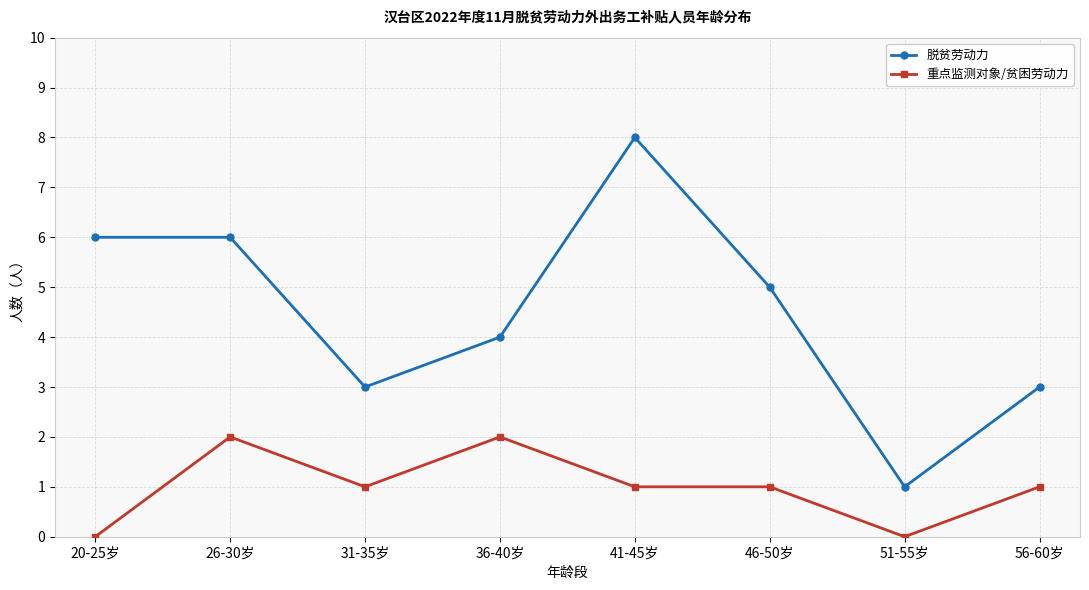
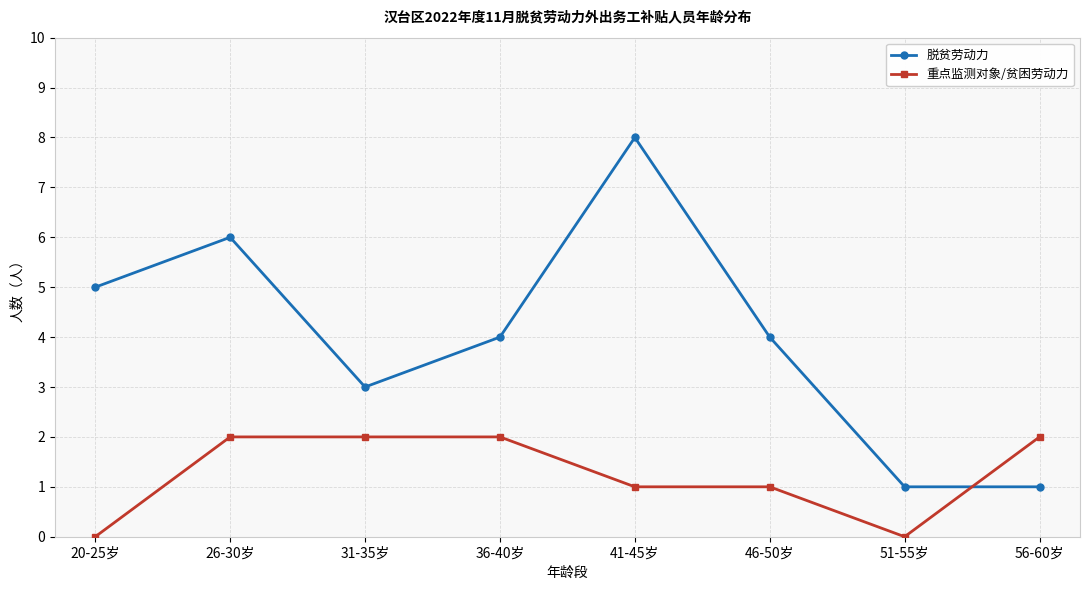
  {
    "脱贫劳动力": {
-     "20-25岁": 6,
+     "20-25岁": 5,
      "26-30岁": 6,
      "31-35岁": 3,
      "36-40岁": 4,
      "41-45岁": 8,
-     "46-50岁": 5,
+     "46-50岁": 4,
      "51-55岁": 1,
-     "56-60岁": 3
+     "56-60岁": 1
    },
    "重点监测对象/贫困劳动力": {
      "20-25岁": 0,
      "26-30岁": 2,
-     "31-35岁": 1,
+     "31-35岁": 2,
      "36-40岁": 2,
      "41-45岁": 1,
      "46-50岁": 1,
      "51-55岁": 0,
-     "56-60岁": 1
+     "56-60岁": 2
    }
  }
